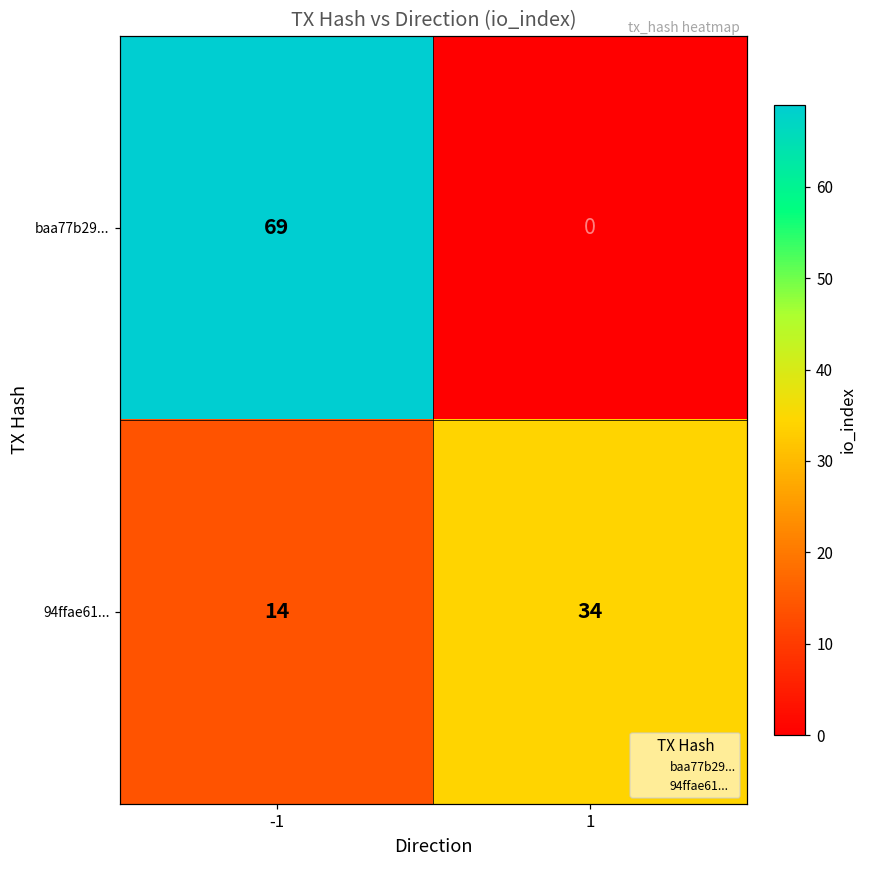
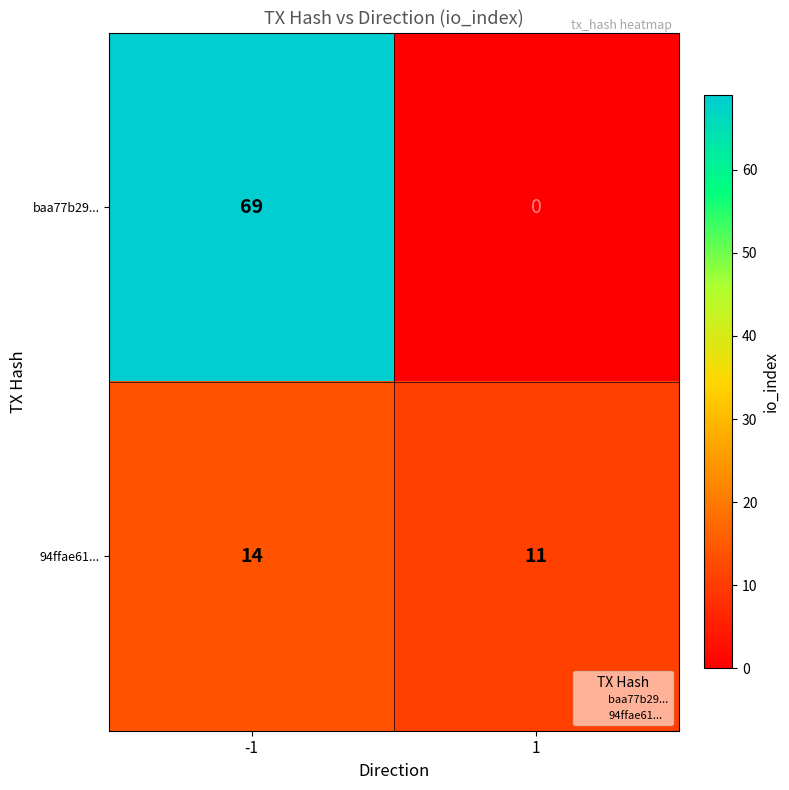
  {
    "baa77b29...": {
      "-1": 69,
      "1": 0
    },
    "94ffae61...": {
      "-1": 14,
-     "1": 34
+     "1": 11
    }
  }
